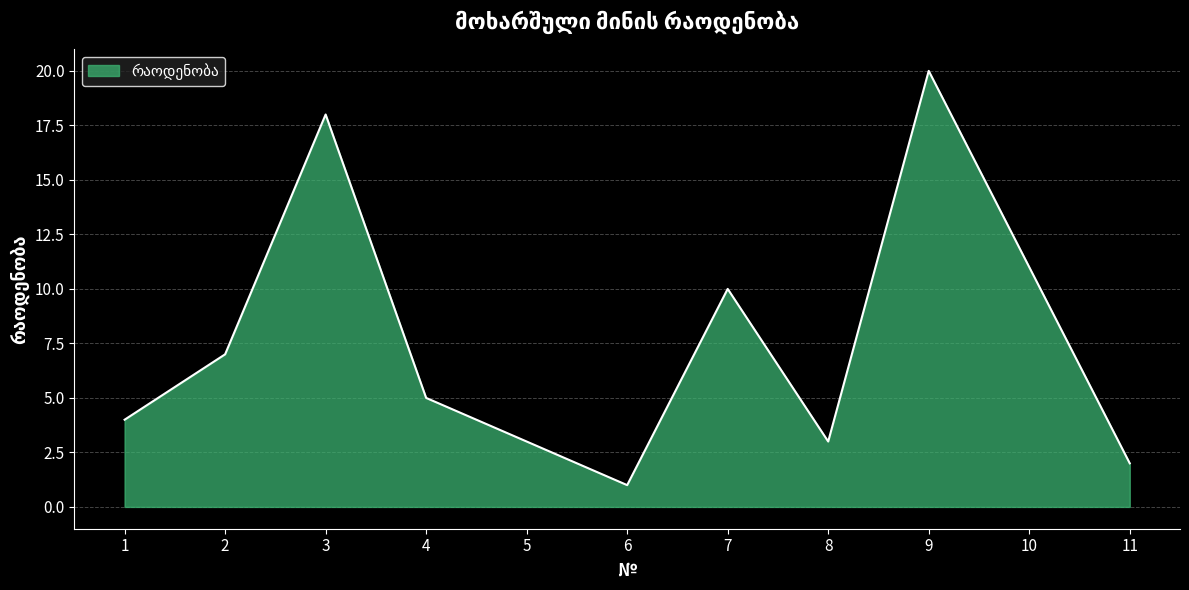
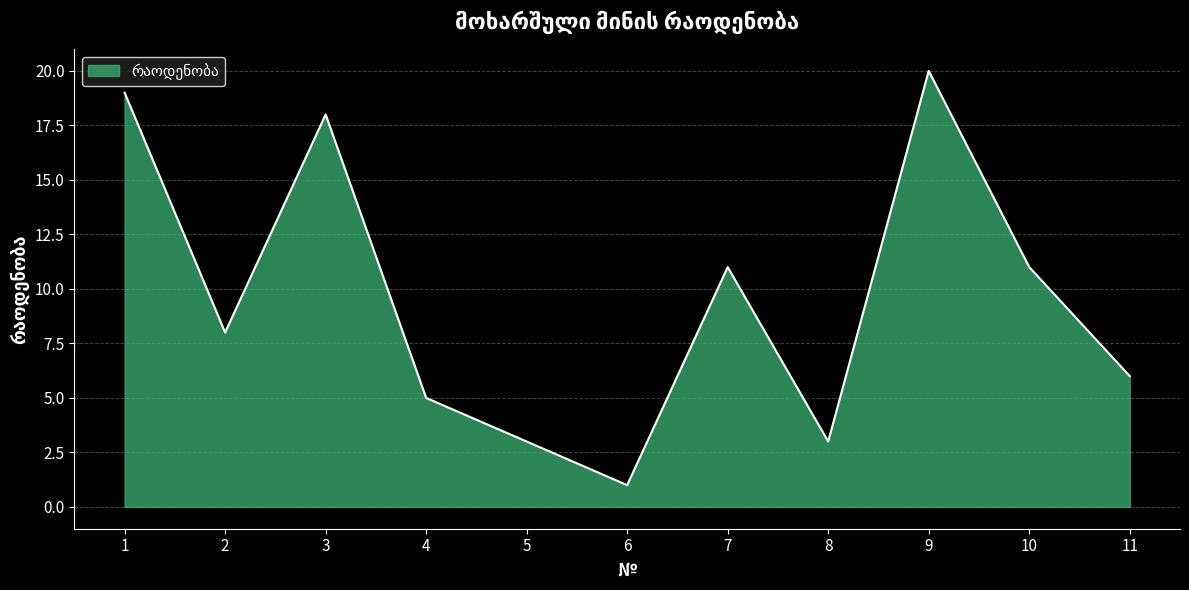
  {
-   "1": 4,
-   "2": 7,
+   "1": 19,
+   "2": 8,
    "3": 18,
    "4": 5,
    "5": 3,
    "6": 1,
-   "7": 10,
+   "7": 11,
    "8": 3,
    "9": 20,
    "10": 11,
-   "11": 2
+   "11": 6
  }
